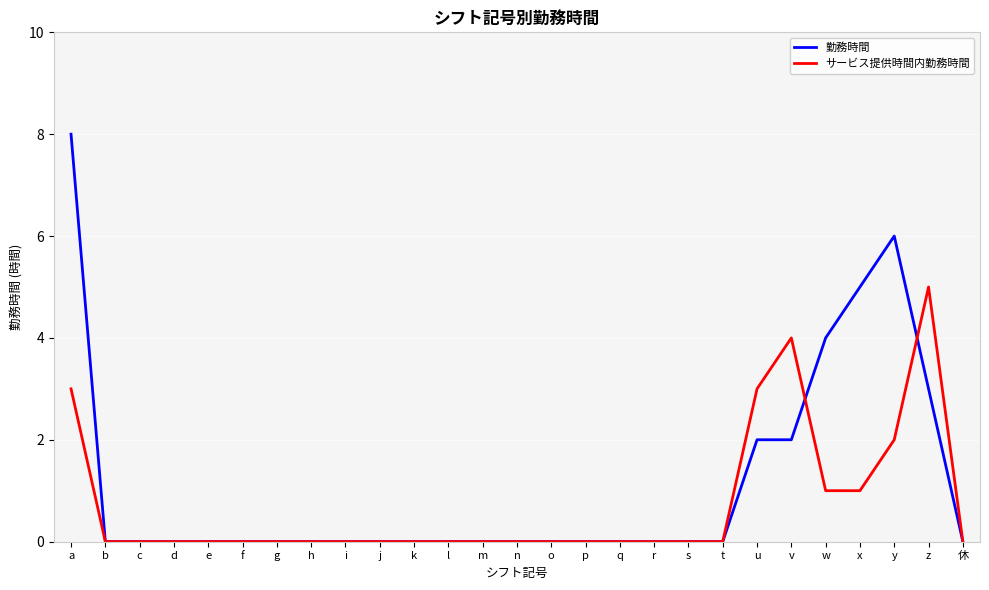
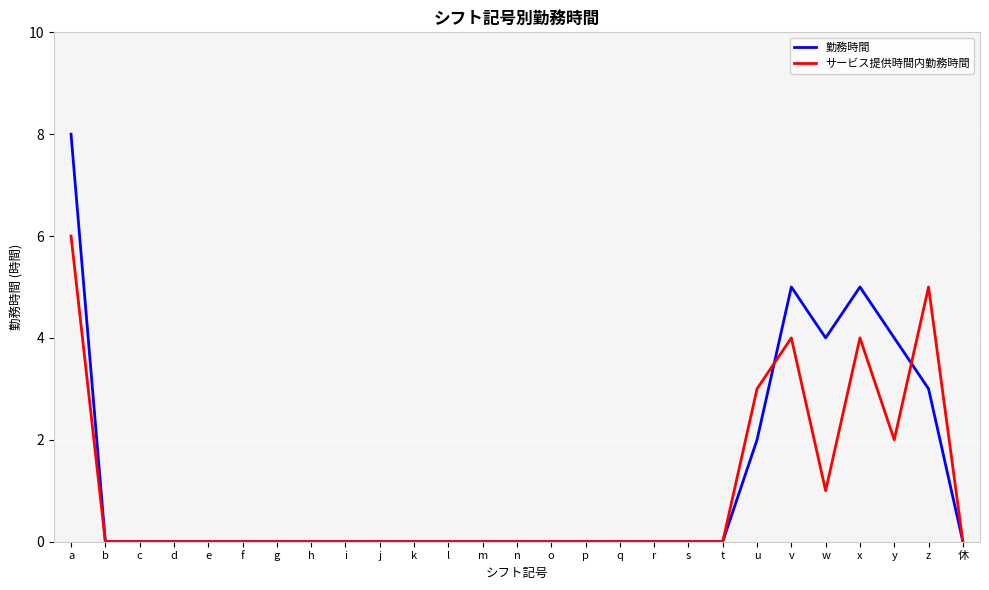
  {
    "勤務時間": {
      "a": 8,
      "u": 2,
-     "v": 2,
+     "v": 5,
      "w": 4,
      "x": 5,
-     "y": 6,
+     "y": 4,
      "z": 3
    },
    "サービス提供時間内勤務時間": {
-     "a": 3,
+     "a": 6,
      "u": 3,
      "v": 4,
      "w": 1,
-     "x": 1,
+     "x": 4,
      "y": 2,
      "z": 5
    }
  }
